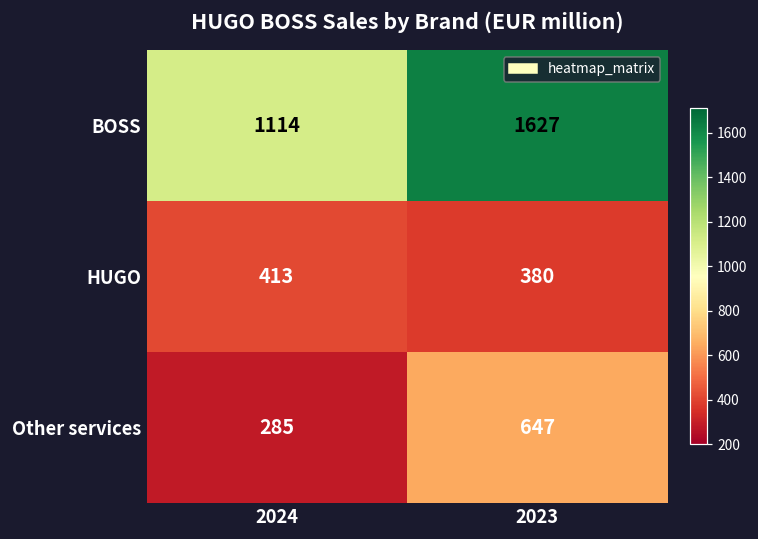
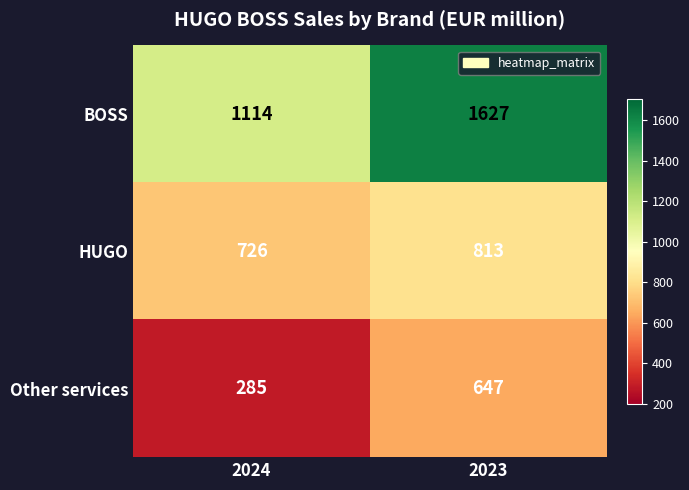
  {
    "BOSS": {
      "2024": 1114,
      "2023": 1627
    },
    "HUGO": {
-     "2024": 413,
-     "2023": 380
+     "2024": 726,
+     "2023": 813
    },
    "Other services": {
      "2024": 285,
      "2023": 647
    }
  }
